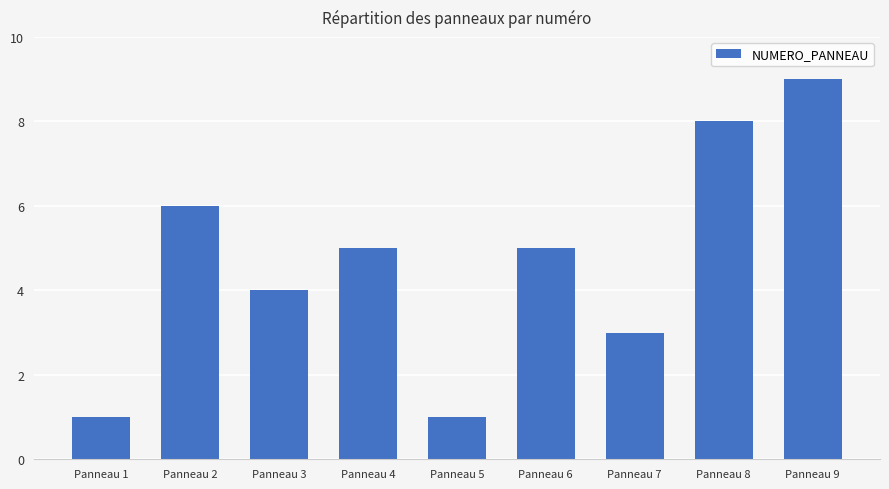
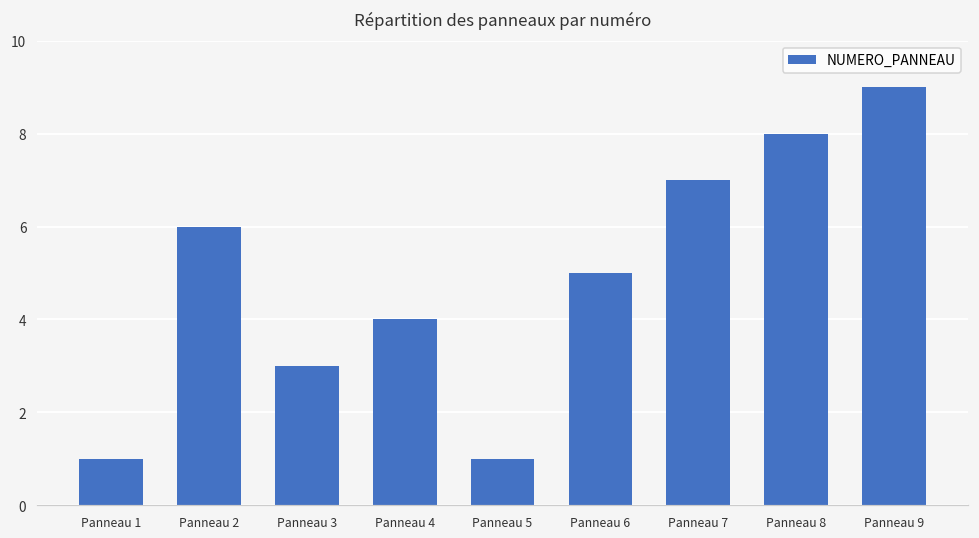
  {
    "Panneau 1": 1,
    "Panneau 2": 6,
-   "Panneau 3": 4,
-   "Panneau 4": 5,
+   "Panneau 3": 3,
+   "Panneau 4": 4,
    "Panneau 5": 1,
    "Panneau 6": 5,
-   "Panneau 7": 3,
+   "Panneau 7": 7,
    "Panneau 8": 8,
    "Panneau 9": 9
  }
